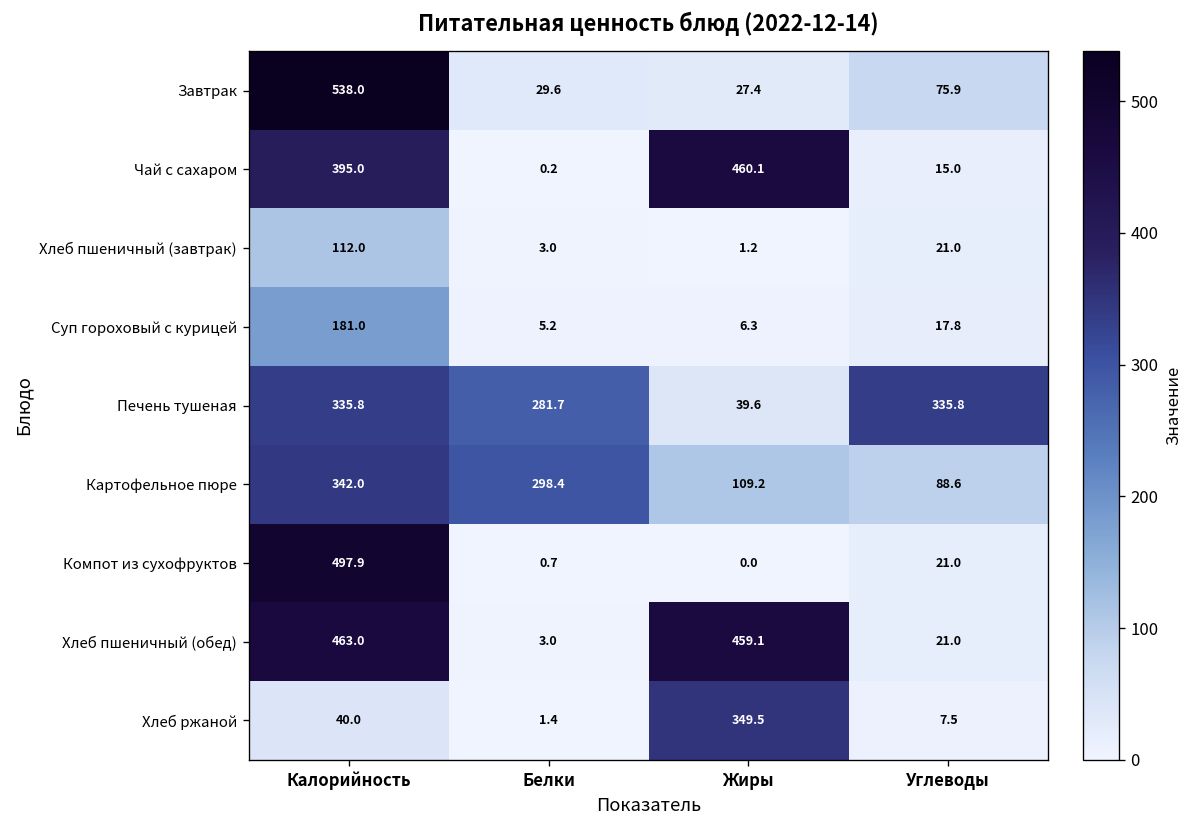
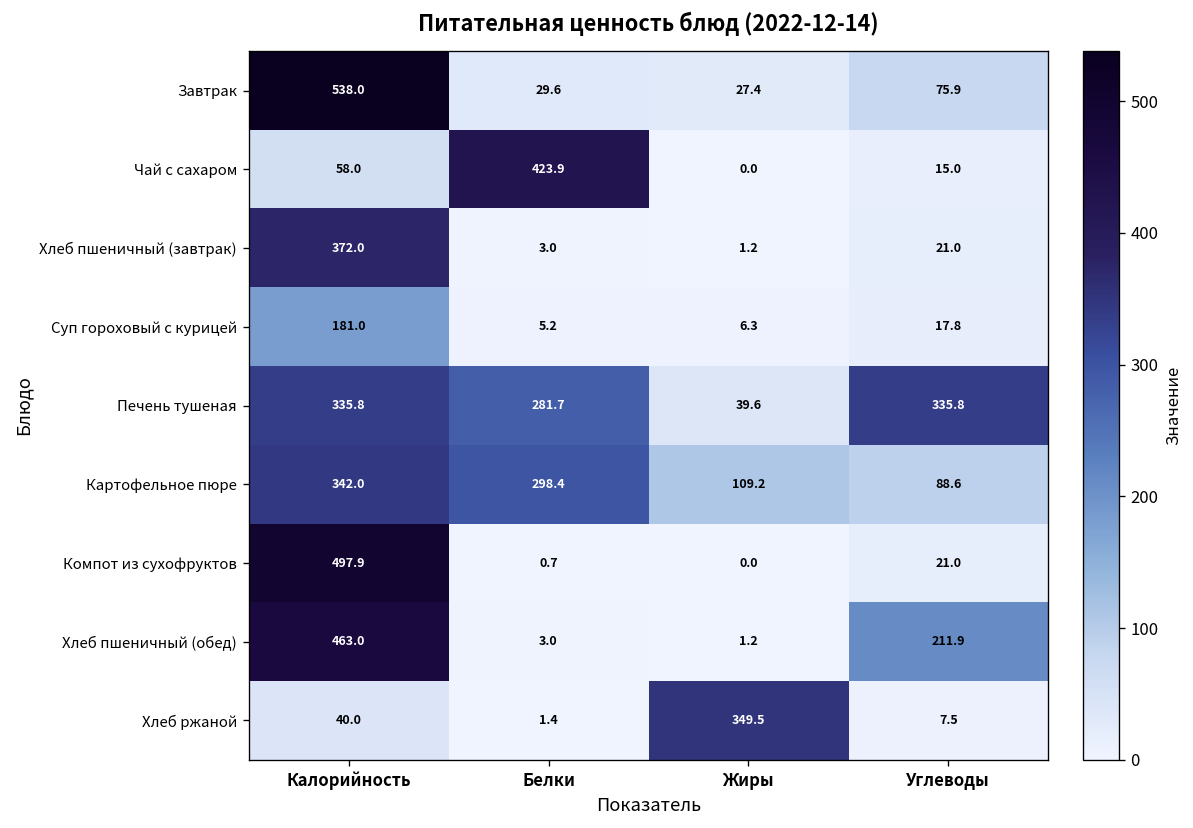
  {
    "Завтрак": {
      "Калорийность": 538.0,
      "Белки": 29.6,
      "Жиры": 27.4,
      "Углеводы": 75.9
    },
    "Чай с сахаром": {
-     "Калорийность": 395.0,
-     "Белки": 0.2,
-     "Жиры": 460.1,
+     "Калорийность": 58.0,
+     "Белки": 423.9,
+     "Жиры": 0.0,
      "Углеводы": 15.0
    },
    "Хлеб пшеничный (завтрак)": {
-     "Калорийность": 112.0,
+     "Калорийность": 372.0,
      "Белки": 3.0,
      "Жиры": 1.2,
      "Углеводы": 21.0
    },
    "Суп гороховый с курицей": {
      "Калорийность": 181.0,
      "Белки": 5.2,
      "Жиры": 6.3,
      "Углеводы": 17.8
    },
    "Печень тушеная": {
      "Калорийность": 335.8,
      "Белки": 281.7,
      "Жиры": 39.6,
      "Углеводы": 335.8
    },
    "Картофельное пюре": {
      "Калорийность": 342.0,
      "Белки": 298.4,
      "Жиры": 109.2,
      "Углеводы": 88.6
    },
    "Компот из сухофруктов": {
      "Калорийность": 497.9,
      "Белки": 0.7,
      "Жиры": 0.0,
      "Углеводы": 21.0
    },
    "Хлеб пшеничный (обед)": {
      "Калорийность": 463.0,
      "Белки": 3.0,
-     "Жиры": 459.1,
-     "Углеводы": 21.0
+     "Жиры": 1.2,
+     "Углеводы": 211.9
    },
    "Хлеб ржаной": {
      "Калорийность": 40.0,
      "Белки": 1.4,
      "Жиры": 349.5,
      "Углеводы": 7.5
    }
  }
